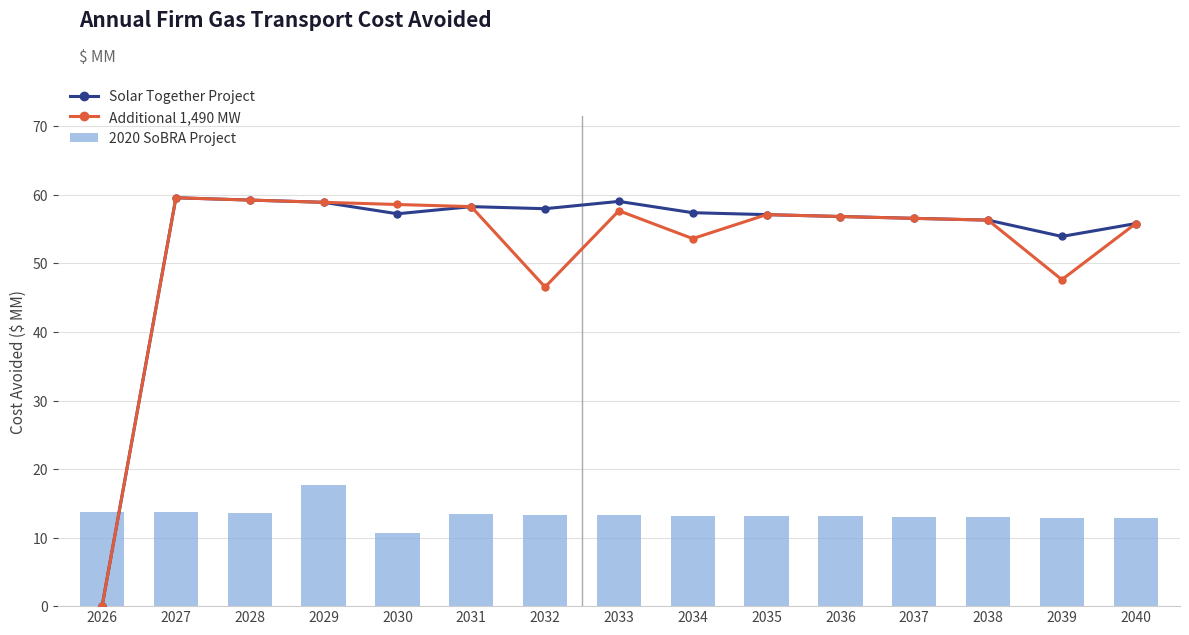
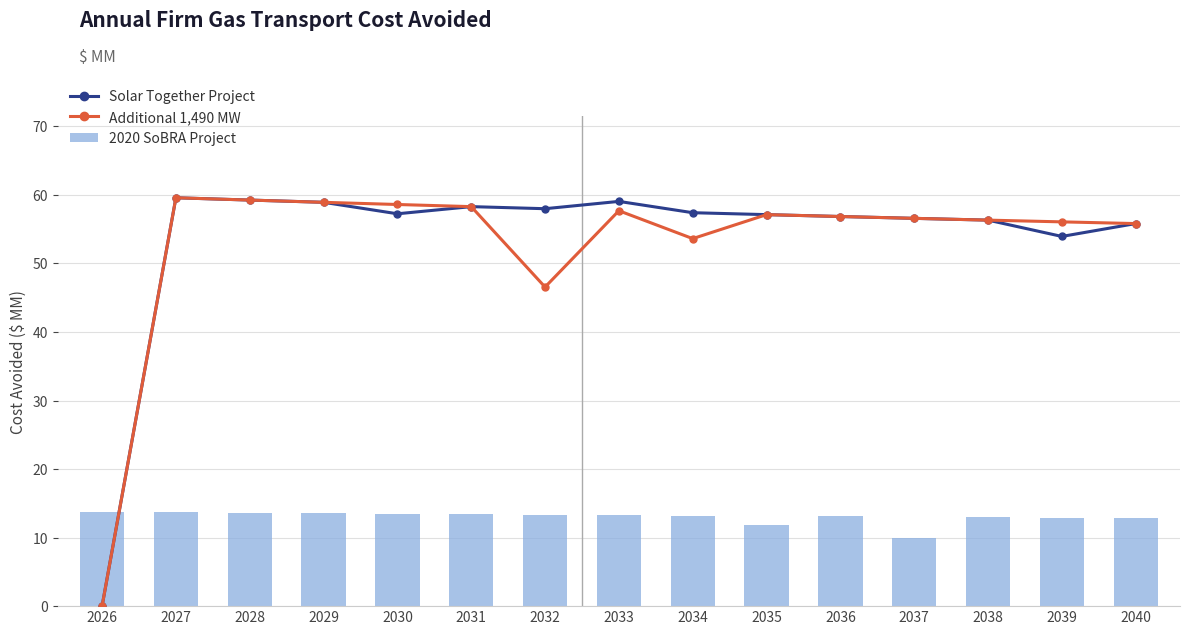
  {
    "2020 SoBRA Project": {
      "2026": 14,
      "2027": 14,
      "2028": 14,
-     "2029": 18,
-     "2030": 11,
+     "2029": 14,
+     "2030": 13,
      "2031": 13,
      "2032": 13,
      "2033": 13,
      "2034": 13,
-     "2035": 13,
+     "2035": 12,
      "2036": 13,
-     "2037": 13,
+     "2037": 10,
      "2038": 13,
      "2039": 13,
      "2040": 13
    },
    "Solar Together Project": {
      "2030": 57,
      "2032": 58,
      "2033": 59,
      "2034": 57,
      "2039": 54
    },
    "Additional 1,490 MW": {
      "2030": 59,
      "2032": 47,
      "2033": 58,
      "2034": 54,
-     "2039": 48
+     "2039": 56
    }
  }
